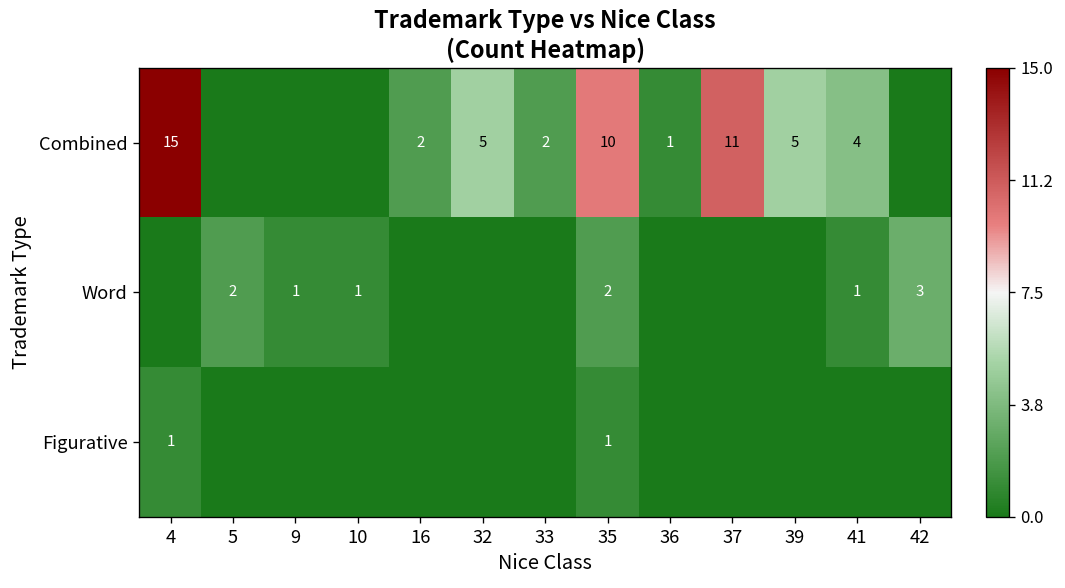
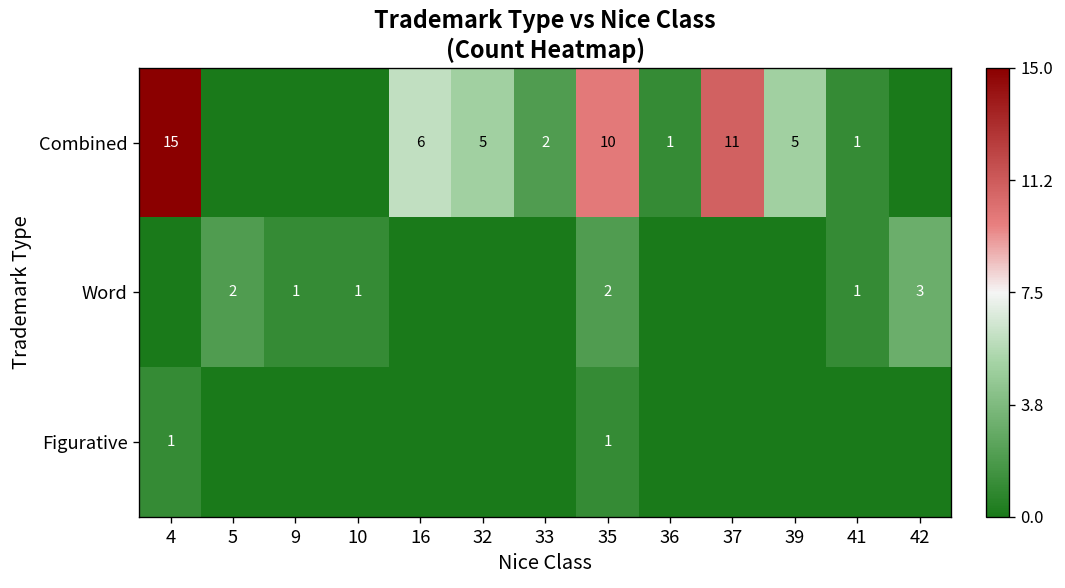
  {
    "Combined": {
      "4": 15,
-     "16": 2,
+     "16": 6,
      "32": 5,
      "33": 2,
      "35": 10,
      "36": 1,
      "37": 11,
      "39": 5,
-     "41": 4
+     "41": 1
    },
    "Word": {
      "5": 2,
      "9": 1,
      "10": 1,
      "35": 2,
      "41": 1,
      "42": 3
    },
    "Figurative": {
      "4": 1,
      "35": 1
    }
  }
